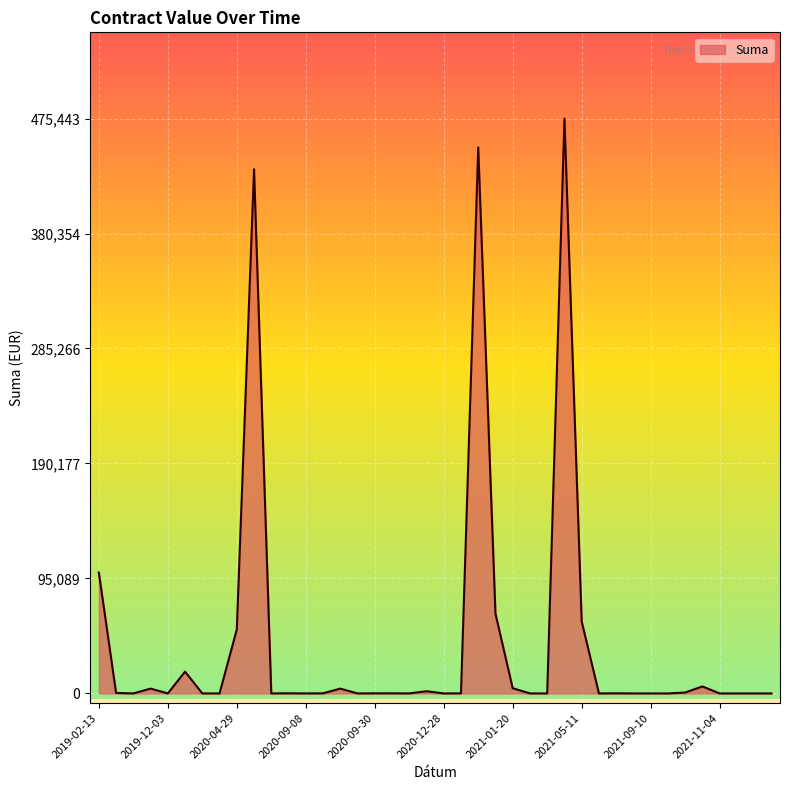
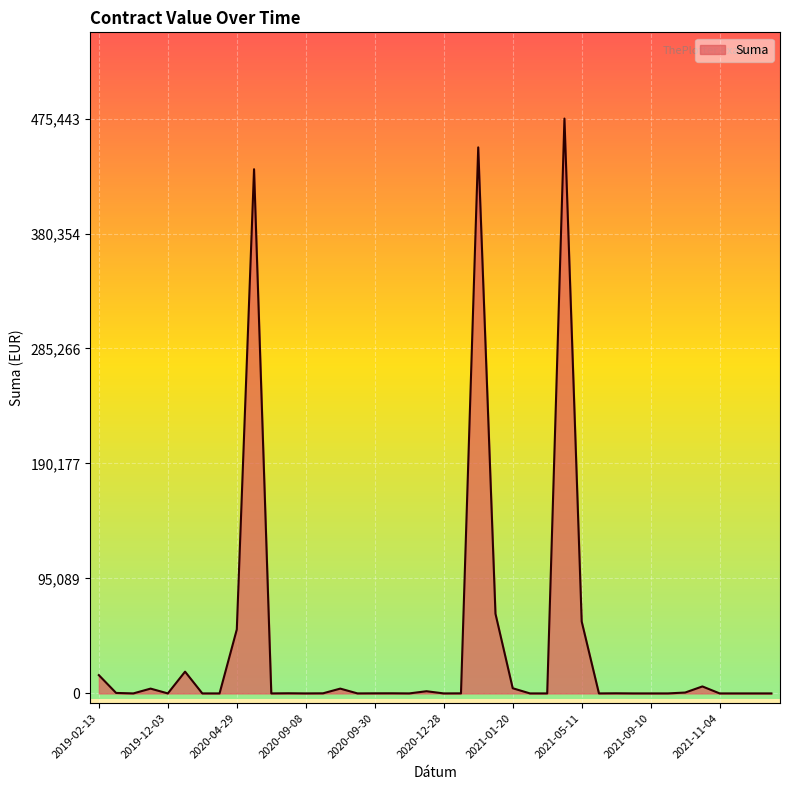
  {
-   "2019-02-13": "100,000",
+   "2019-02-13": "15,000",
    "2019-12-03": "0",
    "2020-04-29": "53,000",
    "2020-09-08": "0",
    "2020-09-30": "0",
    "2020-12-28": "0",
    "2021-01-20": "4,000",
    "2021-05-11": "59,000",
    "2021-11-04": "0"
  }
